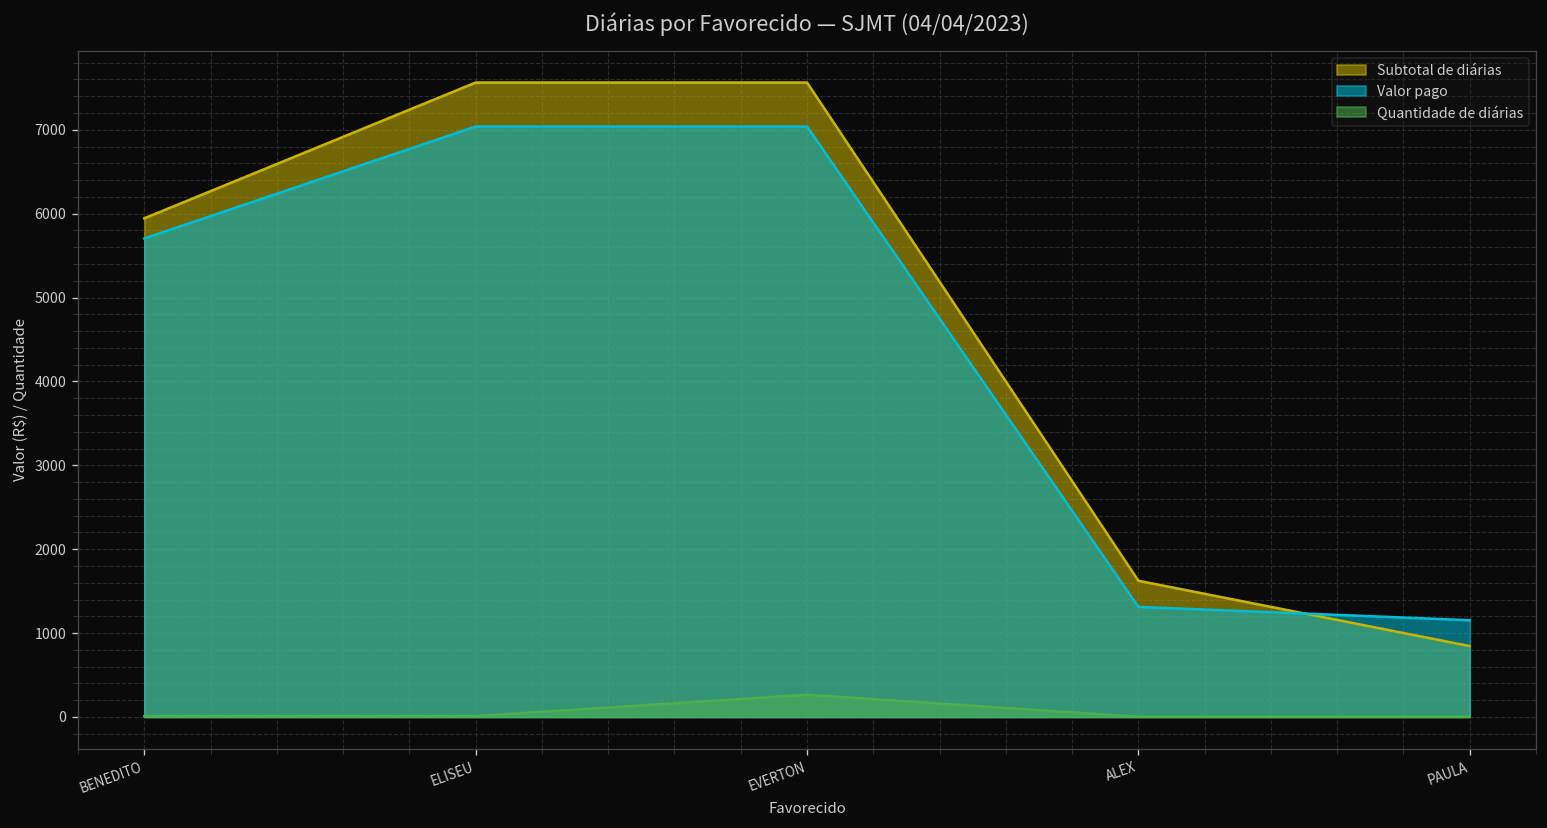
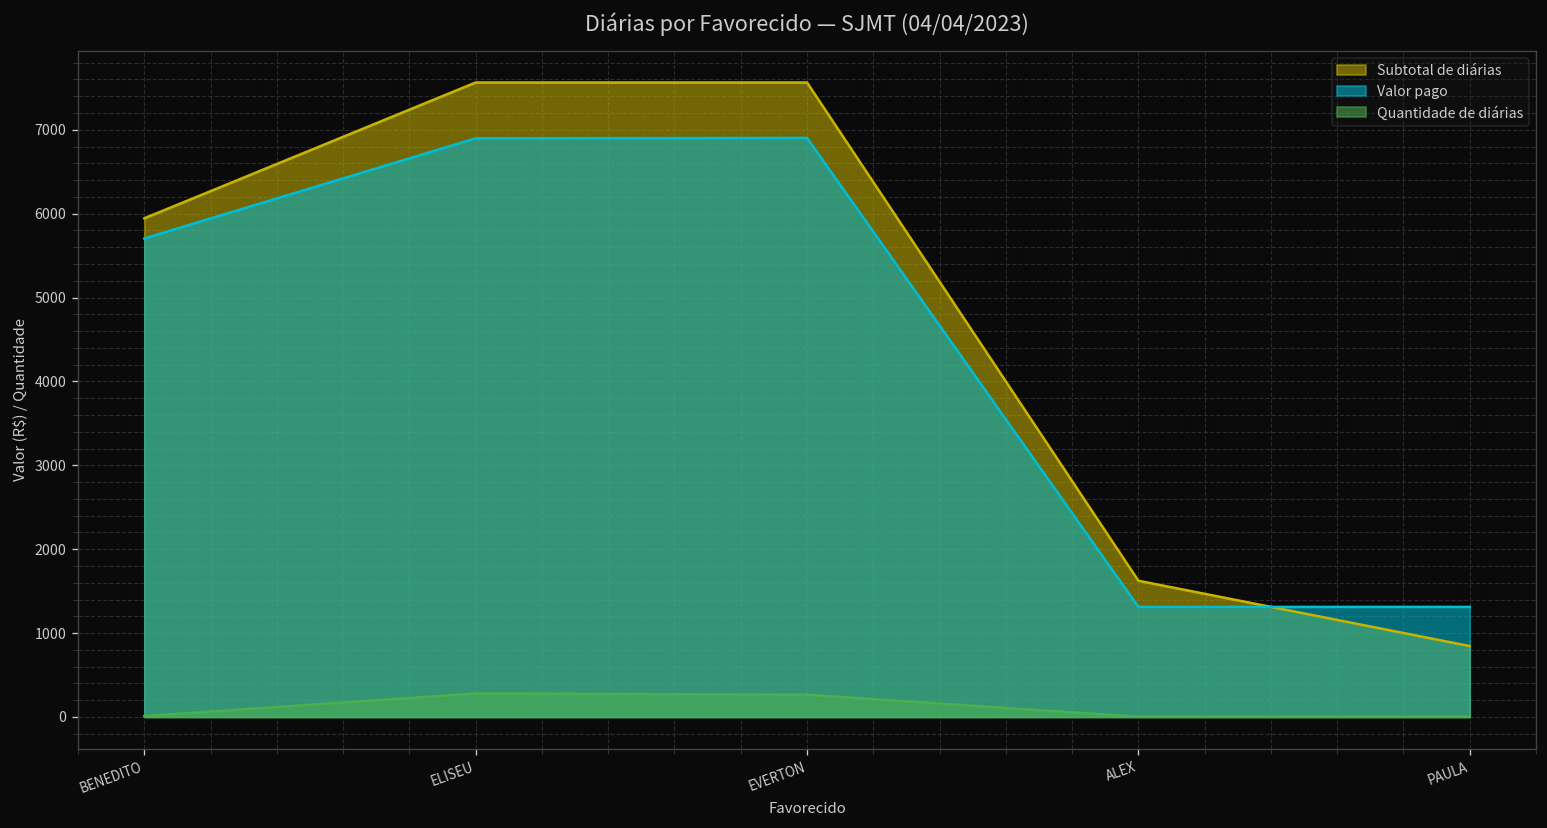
  {
    "Subtotal de diárias": {
      "BENEDITO": 5900,
      "ELISEU": 7600,
      "EVERTON": 7600,
      "ALEX": 1600,
      "PAULA": 800
    },
    "Valor pago": {
      "BENEDITO": 5700,
-     "ELISEU": 7000,
-     "EVERTON": 7000,
+     "ELISEU": 6900,
+     "EVERTON": 6900,
      "ALEX": 1300,
-     "PAULA": 1200
+     "PAULA": 1300
    },
    "Quantidade de diárias": {
      "BENEDITO": 0,
-     "ELISEU": 0,
+     "ELISEU": 300,
      "EVERTON": 300,
      "ALEX": 0,
      "PAULA": 0
    }
  }
